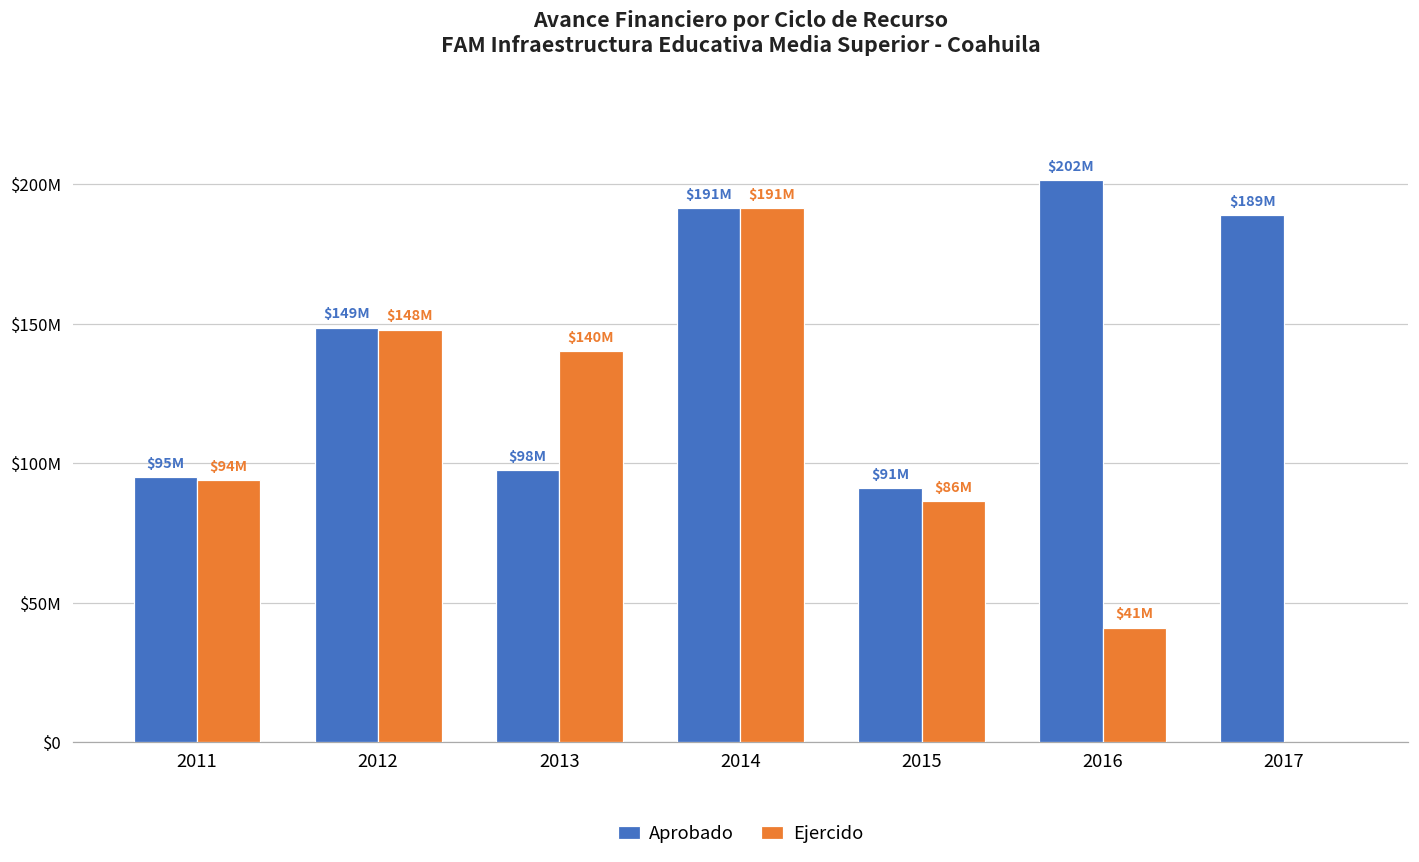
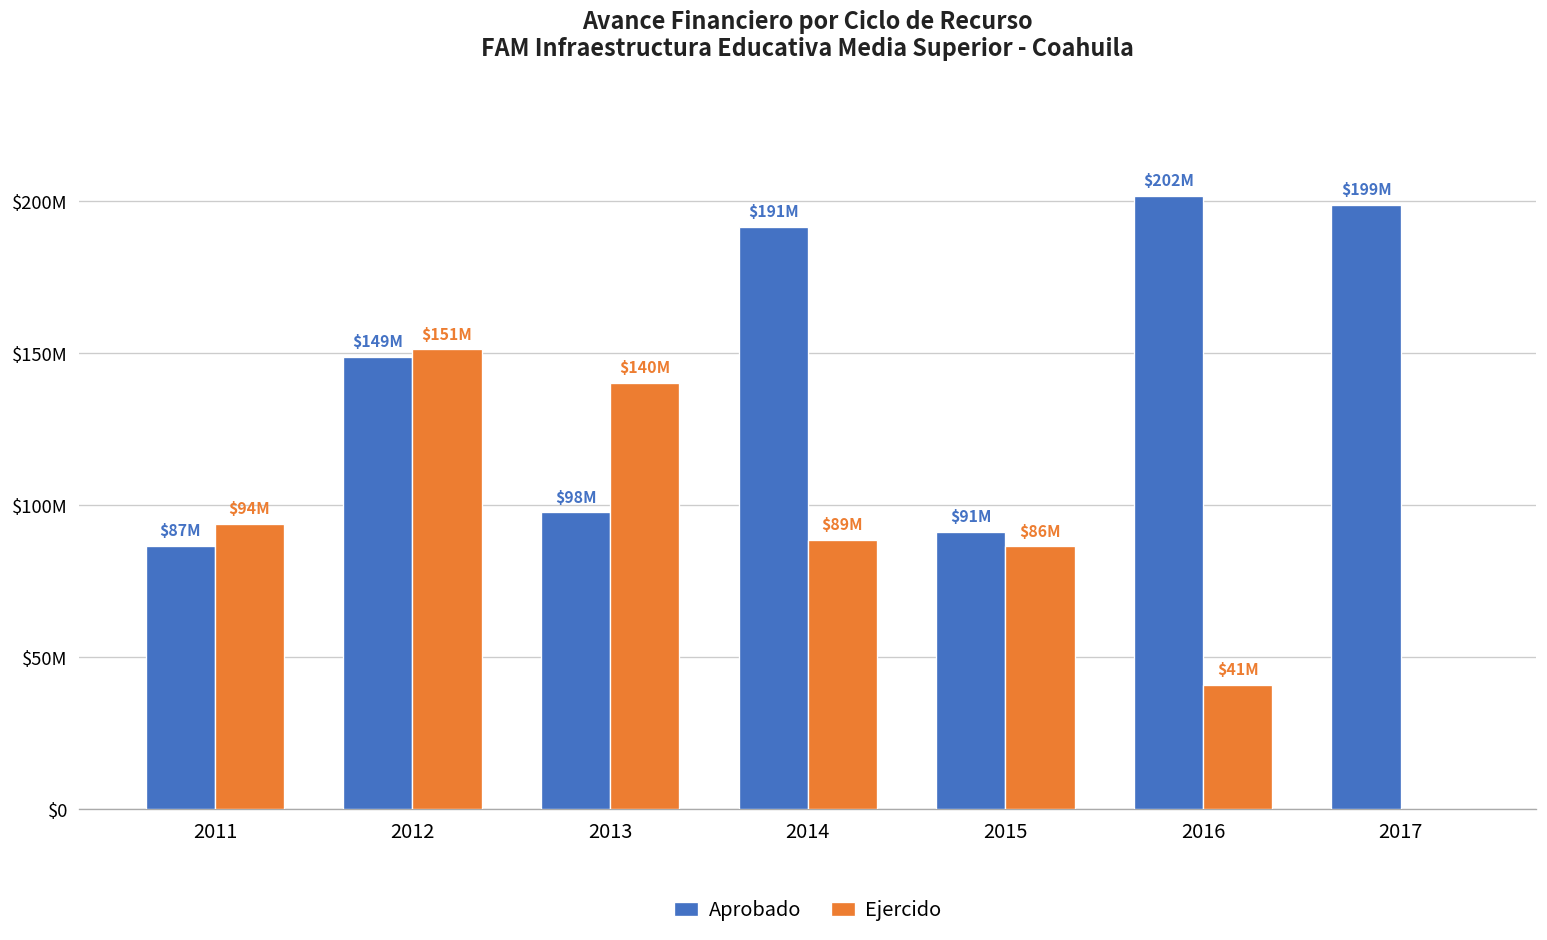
  {
    "Aprobado": {
-     "2011": "$95M",
+     "2011": "$87M",
      "2012": "$149M",
      "2013": "$98M",
      "2014": "$191M",
      "2015": "$91M",
      "2016": "$202M",
-     "2017": "$189M"
+     "2017": "$199M"
    },
    "Ejercido": {
      "2011": "$94M",
-     "2012": "$148M",
+     "2012": "$151M",
      "2013": "$140M",
-     "2014": "$191M",
+     "2014": "$89M",
      "2015": "$86M",
      "2016": "$41M"
    }
  }
